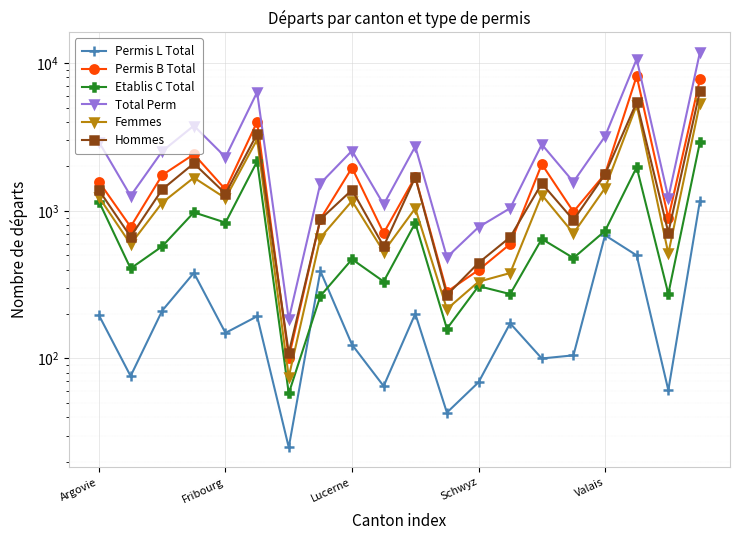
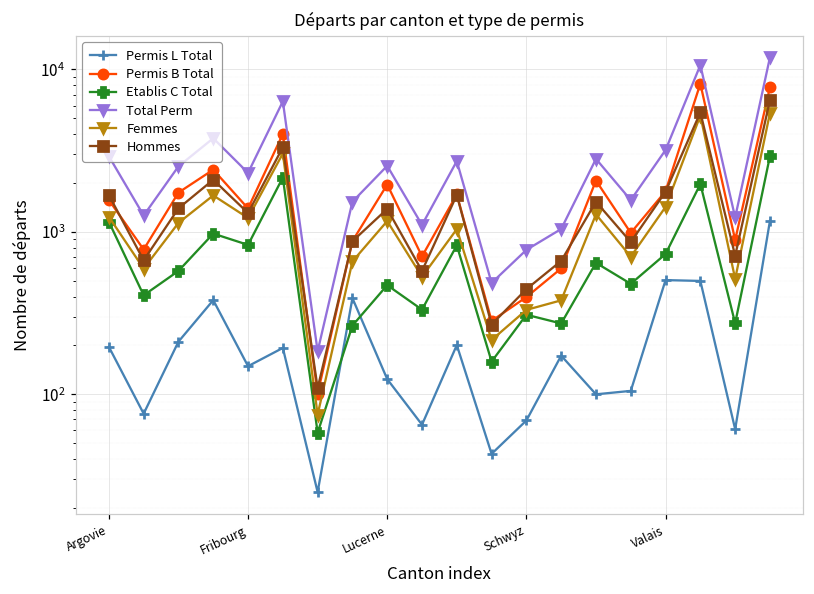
  {
    "Permis L Total": {
      "Argovie": 200,
      "Fribourg": 150,
      "Lucerne": 120,
      "Schwyz": 70,
-     "Valais": 700
+     "Valais": 510
    },
    "Permis B Total": {
      "Argovie": 1600,
      "Fribourg": 1400,
      "Lucerne": 2000,
      "Schwyz": 400
    },
    "Etablis C Total": {
      "Argovie": 1200,
      "Fribourg": 800,
      "Lucerne": 470,
      "Schwyz": 310,
      "Valais": 700
    },
    "Total Perm": {
      "Fribourg": 2300,
      "Lucerne": 2600,
      "Schwyz": 800,
      "Valais": 3200
    },
    "Femmes": {
      "Argovie": 1200,
      "Fribourg": 1200,
      "Lucerne": 1200,
      "Schwyz": 330,
      "Valais": 1400
    },
    "Hommes": {
-     "Argovie": 1400,
+     "Argovie": 1700,
      "Fribourg": 1300,
      "Lucerne": 1400,
      "Schwyz": 440
    }
  }
